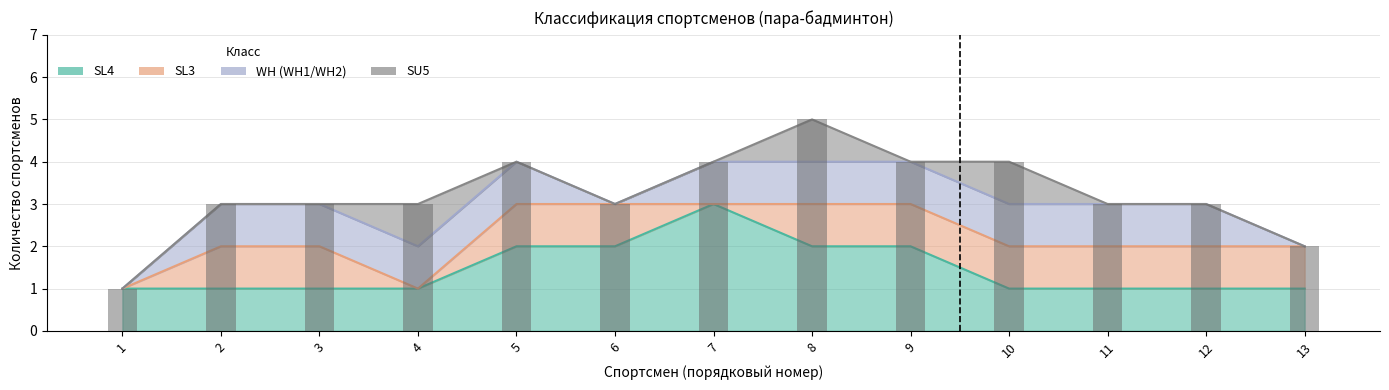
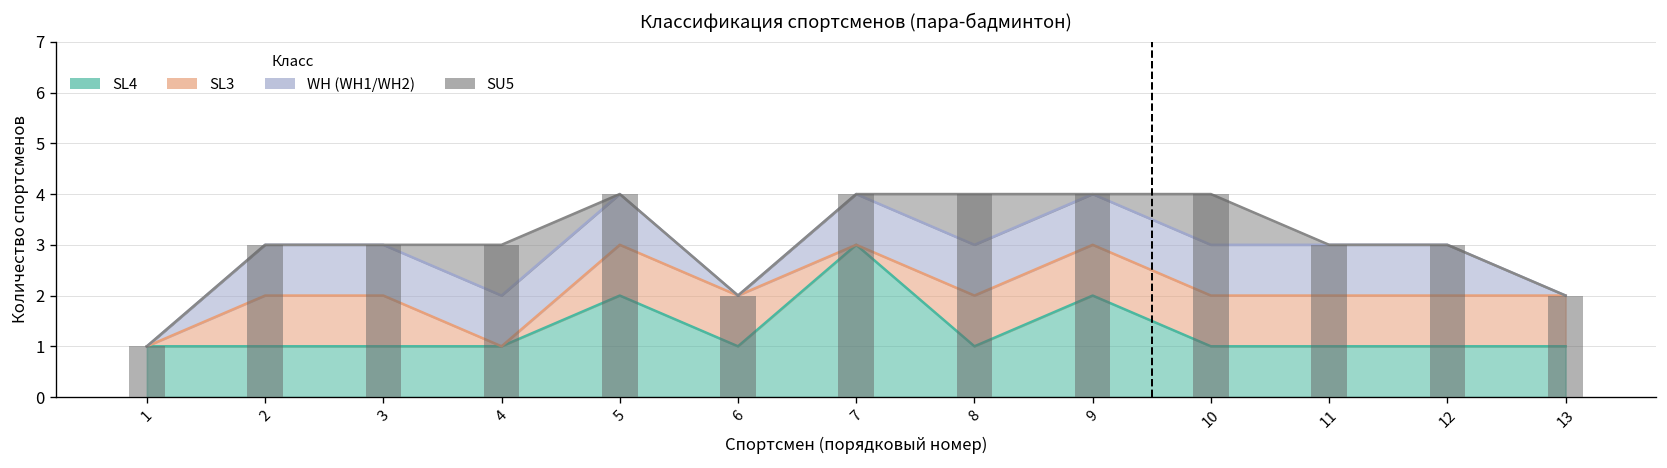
  {
    "SL4": {
      "2": 1,
      "3": 1,
      "5": 2,
-     "6": 2,
-     "8": 2,
+     "6": 1,
+     "8": 1,
      "9": 2,
      "10": 1,
      "11": 1,
      "12": 1,
      "13": 1
    },
    "SL3": {
      "2": 2,
      "3": 2,
      "5": 3,
      "9": 3,
      "10": 2,
      "11": 2,
      "12": 2
    }
  }
